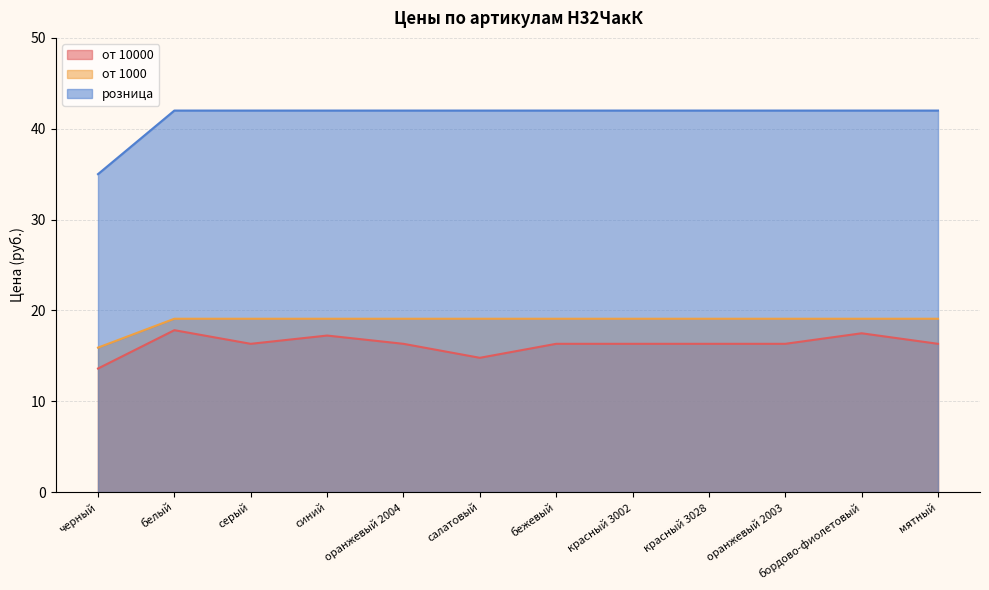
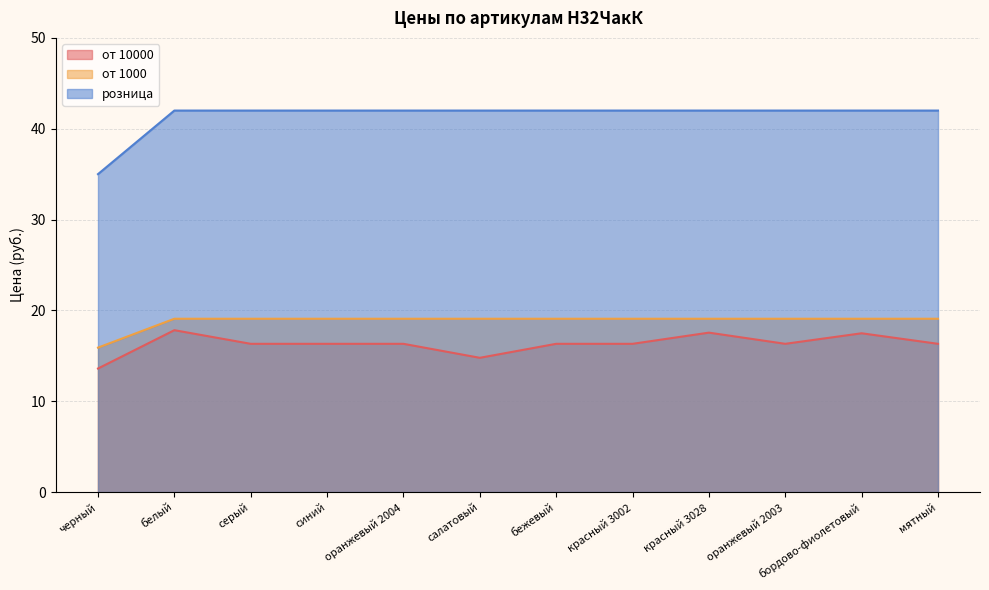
  {
    "от 10000": {
      "черный": 14,
      "белый": 18,
      "серый": 16,
-     "синий": 17,
+     "синий": 16,
      "оранжевый 2004": 16,
      "салатовый": 15,
      "бежевый": 16,
      "красный 3002": 16,
-     "красный 3028": 16,
+     "красный 3028": 18,
      "оранжевый 2003": 16,
      "бордово-фиолетовый": 17,
      "мятный": 16
    },
    "от 1000": {
      "черный": 16,
      "белый": 19,
      "серый": 19,
      "синий": 19,
      "оранжевый 2004": 19,
      "салатовый": 19,
      "бежевый": 19,
      "красный 3002": 19,
      "красный 3028": 19,
      "оранжевый 2003": 19,
      "бордово-фиолетовый": 19,
      "мятный": 19
    },
    "розница": {
      "черный": 35,
      "белый": 42,
      "серый": 42,
      "синий": 42,
      "оранжевый 2004": 42,
      "салатовый": 42,
      "бежевый": 42,
      "красный 3002": 42,
      "красный 3028": 42,
      "оранжевый 2003": 42,
      "бордово-фиолетовый": 42,
      "мятный": 42
    }
  }
